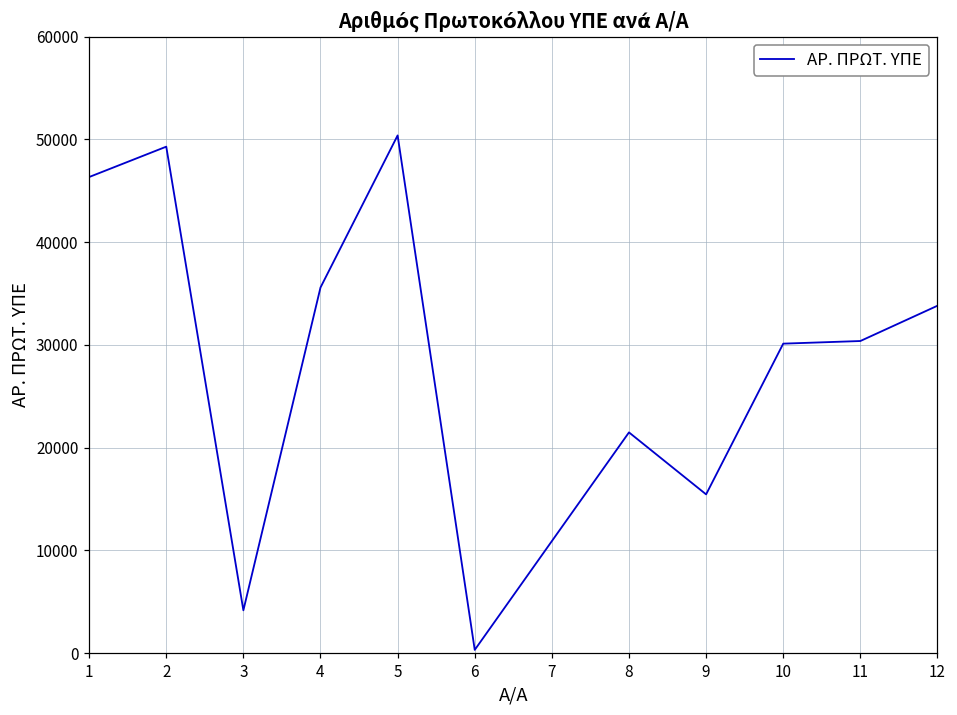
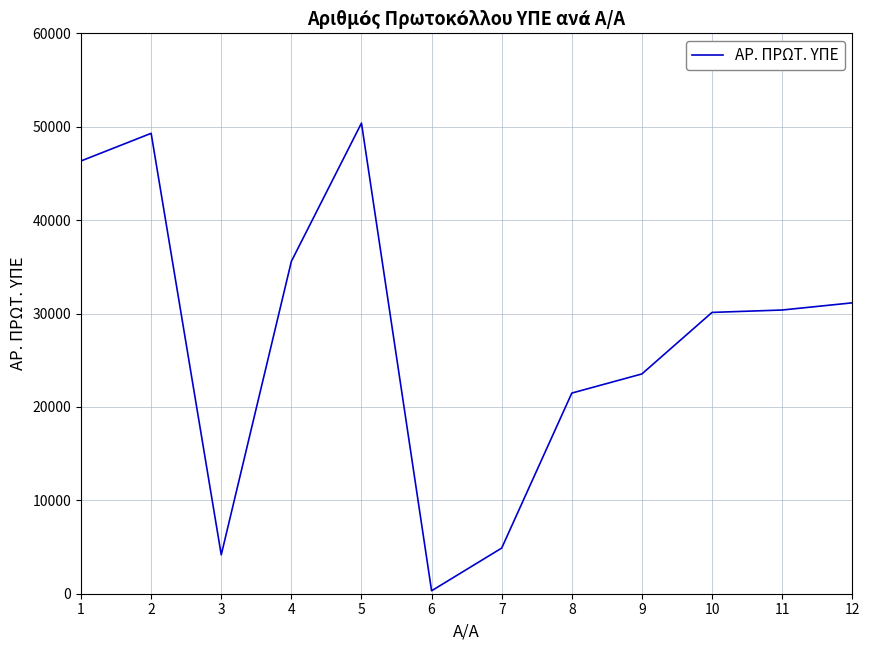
  {
    "1": 46000,
    "2": 49000,
    "3": 4000,
    "4": 36000,
    "5": 50000,
    "6": 0,
-   "7": 11000,
+   "7": 5000,
    "8": 21000,
-   "9": 15000,
+   "9": 24000,
    "10": 30000,
    "11": 30000,
-   "12": 34000
+   "12": 31000
  }
